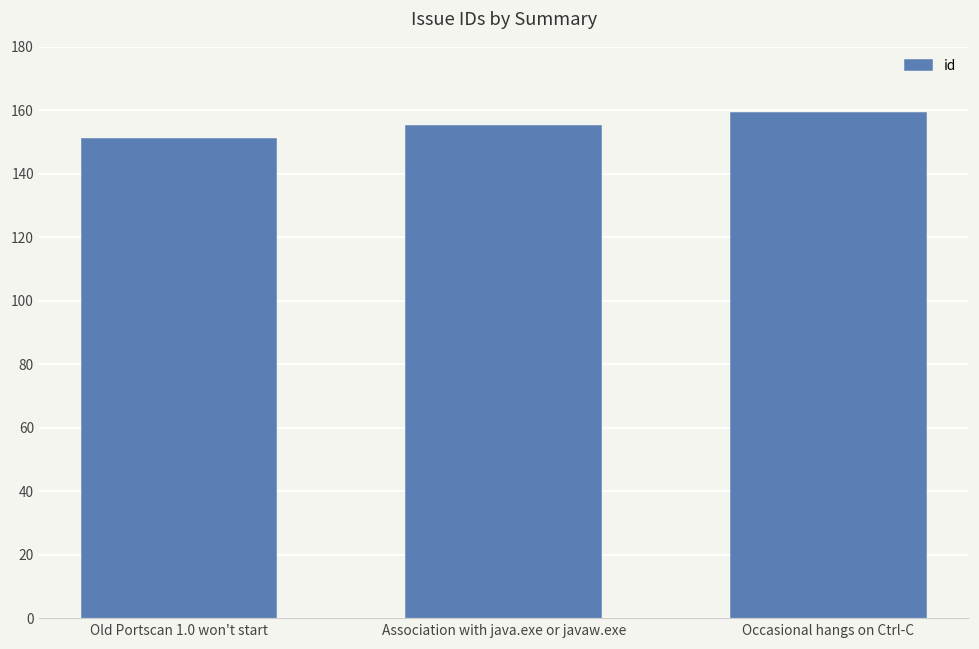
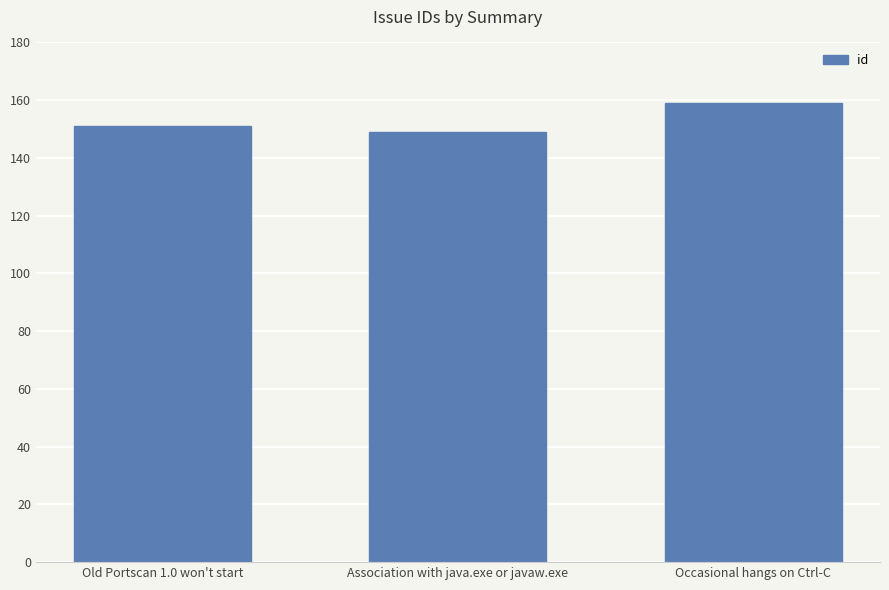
  {
    "Old Portscan 1.0 won't start": 151,
-   "Association with java.exe or javaw.exe": 155,
+   "Association with java.exe or javaw.exe": 149,
    "Occasional hangs on Ctrl-C": 159
  }
